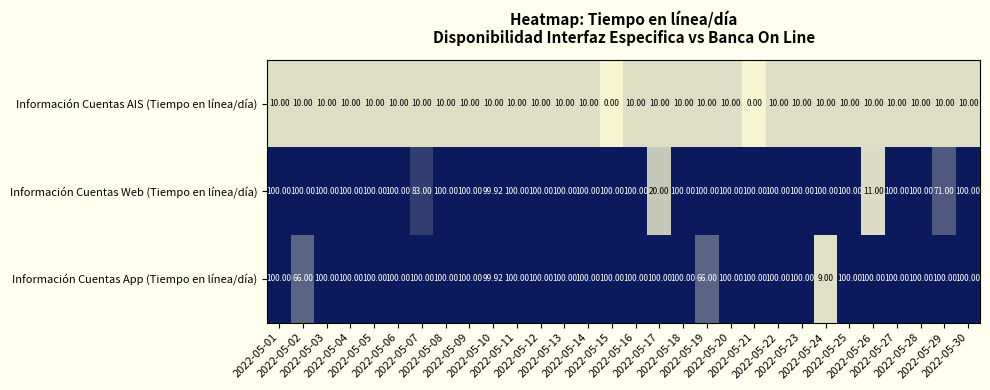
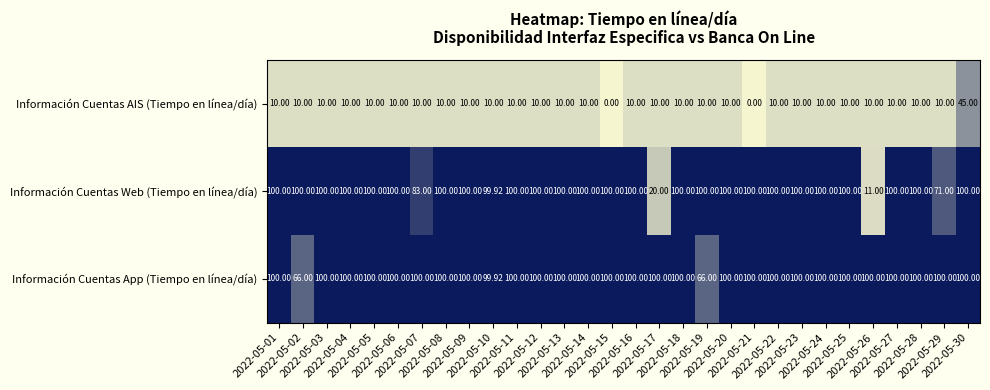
  {
    "Información Cuentas AIS (Tiempo en línea/día)": {
      "2022-05-01": 10.00,
      "2022-05-02": 10.00,
      "2022-05-03": 10.00,
      "2022-05-04": 10.00,
      "2022-05-05": 10.00,
      "2022-05-06": 10.00,
      "2022-05-07": 10.00,
      "2022-05-08": 10.00,
      "2022-05-09": 10.00,
      "2022-05-10": 10.00,
      "2022-05-11": 10.00,
      "2022-05-12": 10.00,
      "2022-05-13": 10.00,
      "2022-05-14": 10.00,
      "2022-05-15": 0.00,
      "2022-05-16": 10.00,
      "2022-05-17": 10.00,
      "2022-05-18": 10.00,
      "2022-05-19": 10.00,
      "2022-05-20": 10.00,
      "2022-05-21": 0.00,
      "2022-05-22": 10.00,
      "2022-05-23": 10.00,
      "2022-05-24": 10.00,
      "2022-05-25": 10.00,
      "2022-05-26": 10.00,
      "2022-05-27": 10.00,
      "2022-05-28": 10.00,
      "2022-05-29": 10.00,
-     "2022-05-30": 10.00
+     "2022-05-30": 45.00
    },
    "Información Cuentas Web (Tiempo en línea/día)": {
      "2022-05-01": 100.00,
      "2022-05-02": 100.00,
      "2022-05-03": 100.00,
      "2022-05-04": 100.00,
      "2022-05-05": 100.00,
      "2022-05-06": 100.00,
      "2022-05-07": 83.00,
      "2022-05-08": 100.00,
      "2022-05-09": 100.00,
      "2022-05-10": 99.92,
      "2022-05-11": 100.00,
      "2022-05-12": 100.00,
      "2022-05-13": 100.00,
      "2022-05-14": 100.00,
      "2022-05-15": 100.00,
      "2022-05-16": 100.00,
      "2022-05-17": 20.00,
      "2022-05-18": 100.00,
      "2022-05-19": 100.00,
      "2022-05-20": 100.00,
      "2022-05-21": 100.00,
      "2022-05-22": 100.00,
      "2022-05-23": 100.00,
      "2022-05-24": 100.00,
      "2022-05-25": 100.00,
      "2022-05-26": 11.00,
      "2022-05-27": 100.00,
      "2022-05-28": 100.00,
      "2022-05-29": 71.00,
      "2022-05-30": 100.00
    },
    "Información Cuentas App (Tiempo en línea/día)": {
      "2022-05-01": 100.00,
      "2022-05-02": 66.00,
      "2022-05-03": 100.00,
      "2022-05-04": 100.00,
      "2022-05-05": 100.00,
      "2022-05-06": 100.00,
      "2022-05-07": 100.00,
      "2022-05-08": 100.00,
      "2022-05-09": 100.00,
      "2022-05-10": 99.92,
      "2022-05-11": 100.00,
      "2022-05-12": 100.00,
      "2022-05-13": 100.00,
      "2022-05-14": 100.00,
      "2022-05-15": 100.00,
      "2022-05-16": 100.00,
      "2022-05-17": 100.00,
      "2022-05-18": 100.00,
      "2022-05-19": 66.00,
      "2022-05-20": 100.00,
      "2022-05-21": 100.00,
      "2022-05-22": 100.00,
      "2022-05-23": 100.00,
-     "2022-05-24": 9.00,
+     "2022-05-24": 100.00,
      "2022-05-25": 100.00,
      "2022-05-26": 100.00,
      "2022-05-27": 100.00,
      "2022-05-28": 100.00,
      "2022-05-29": 100.00,
      "2022-05-30": 100.00
    }
  }
